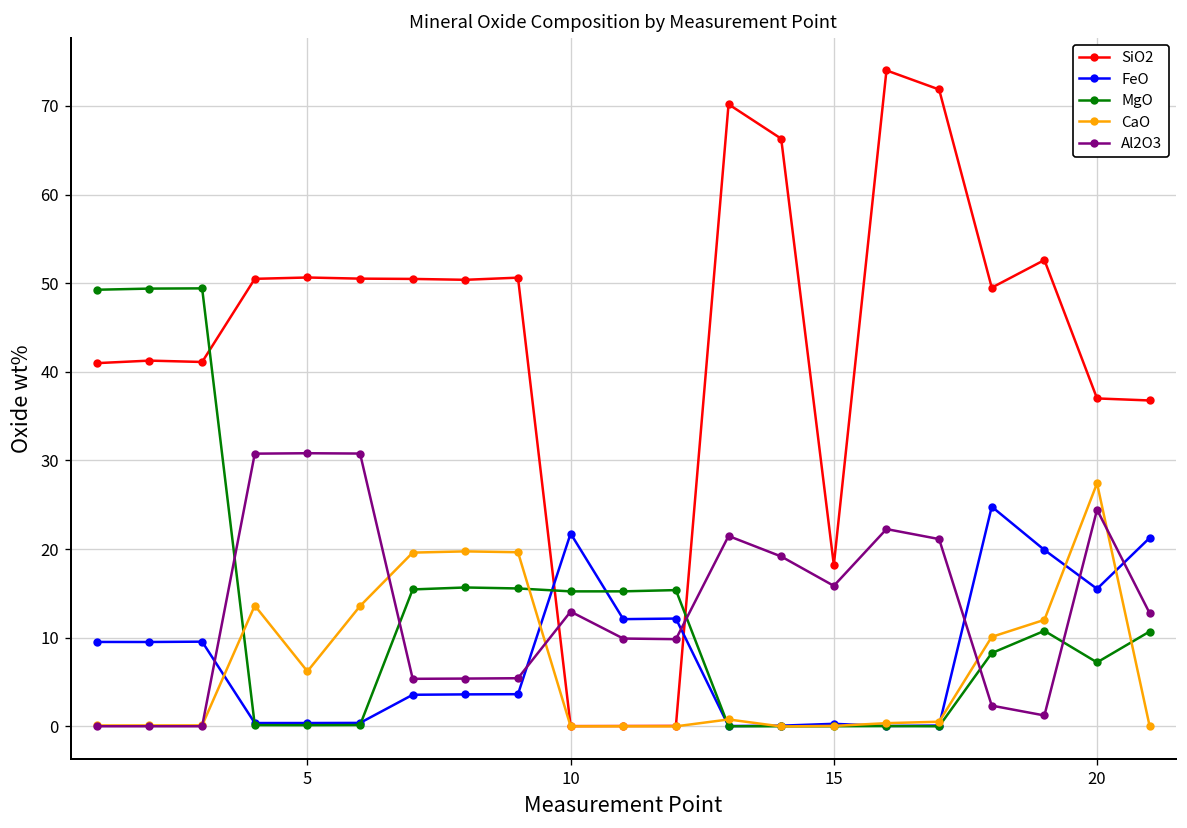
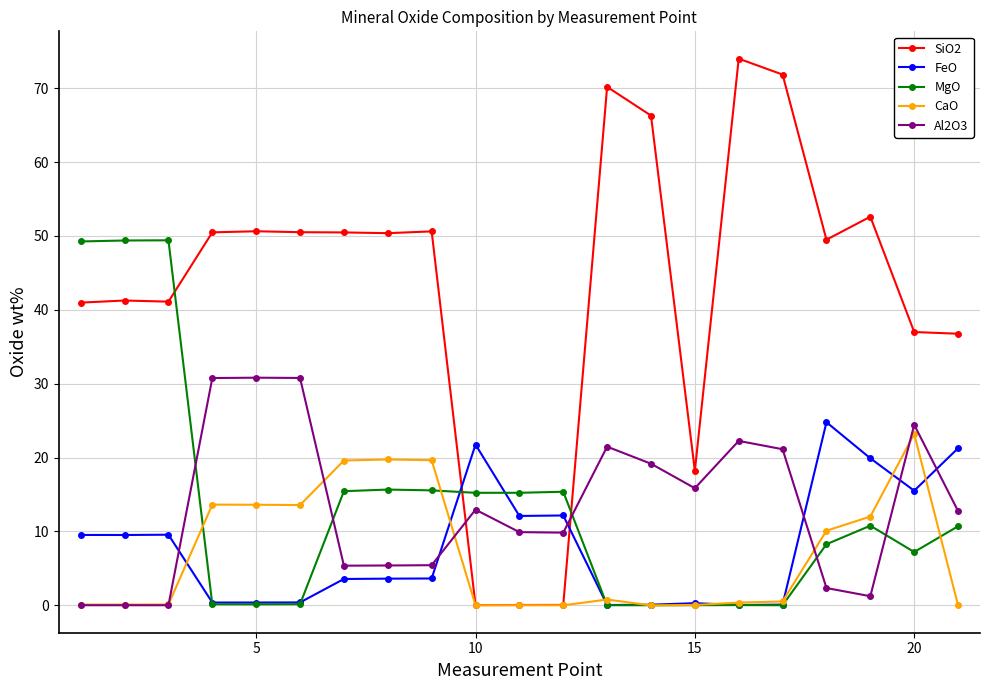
  {
    "SiO2": {
      "5": 51,
      "15": 18,
      "20": 37
    },
    "FeO": {
      "10": 22,
      "20": 16
    },
    "MgO": {
      "10": 15,
      "20": 7
    },
    "CaO": {
-     "5": 6,
-     "20": 27
+     "5": 14,
+     "20": 23
    },
    "Al2O3": {
      "5": 31,
      "10": 13,
      "15": 16,
      "20": 24
    }
  }
